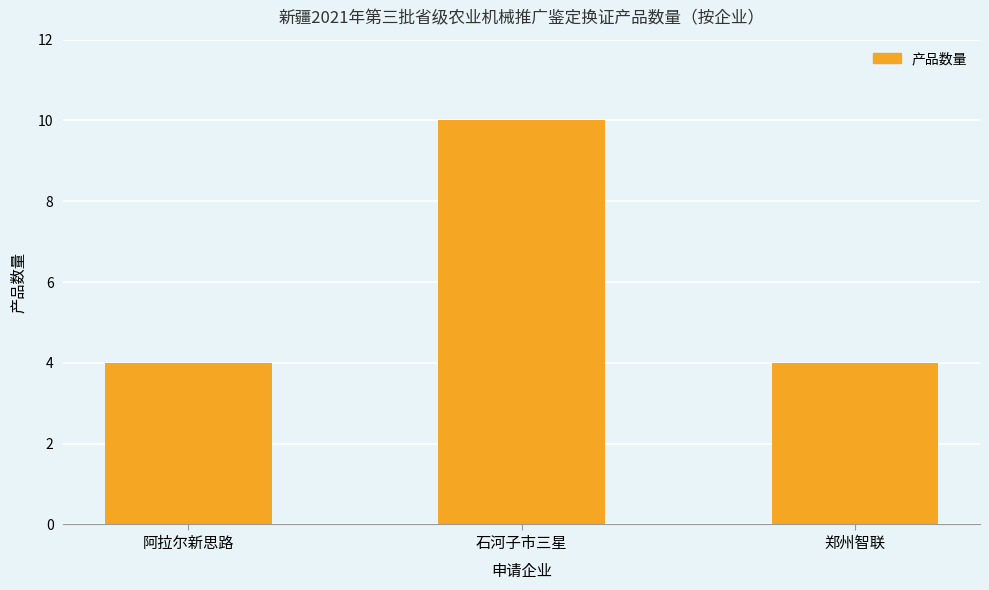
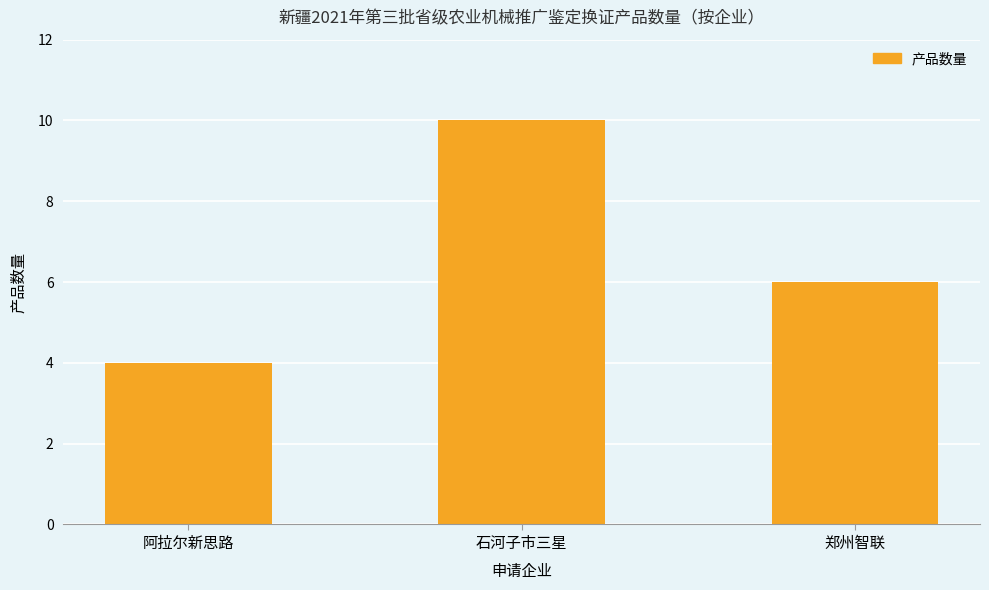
  {
    "阿拉尔新思路": 4,
    "石河子市三星": 10,
-   "郑州智联": 4
+   "郑州智联": 6
  }
